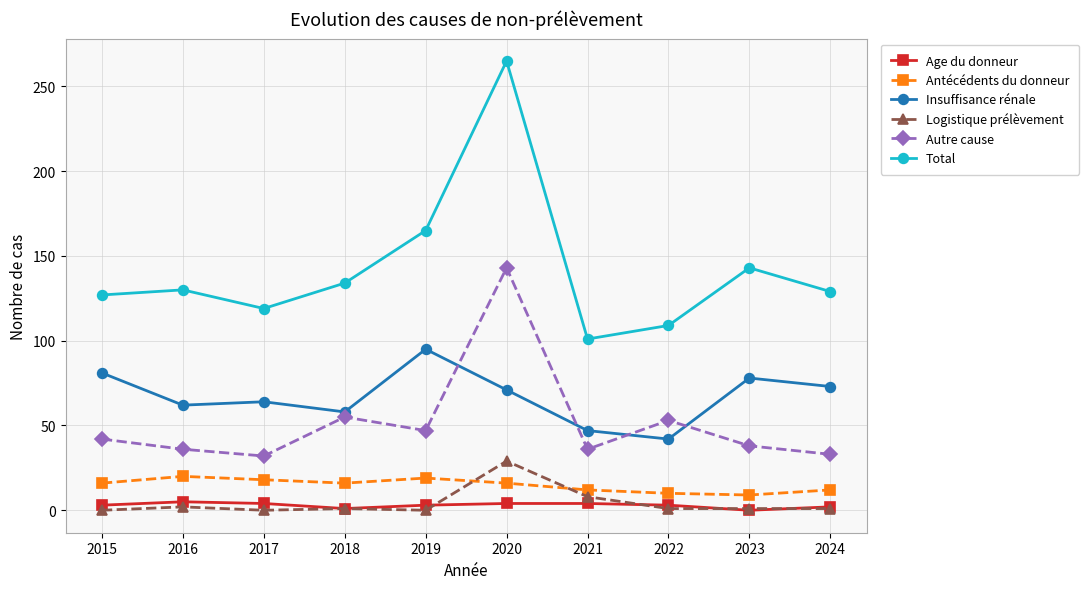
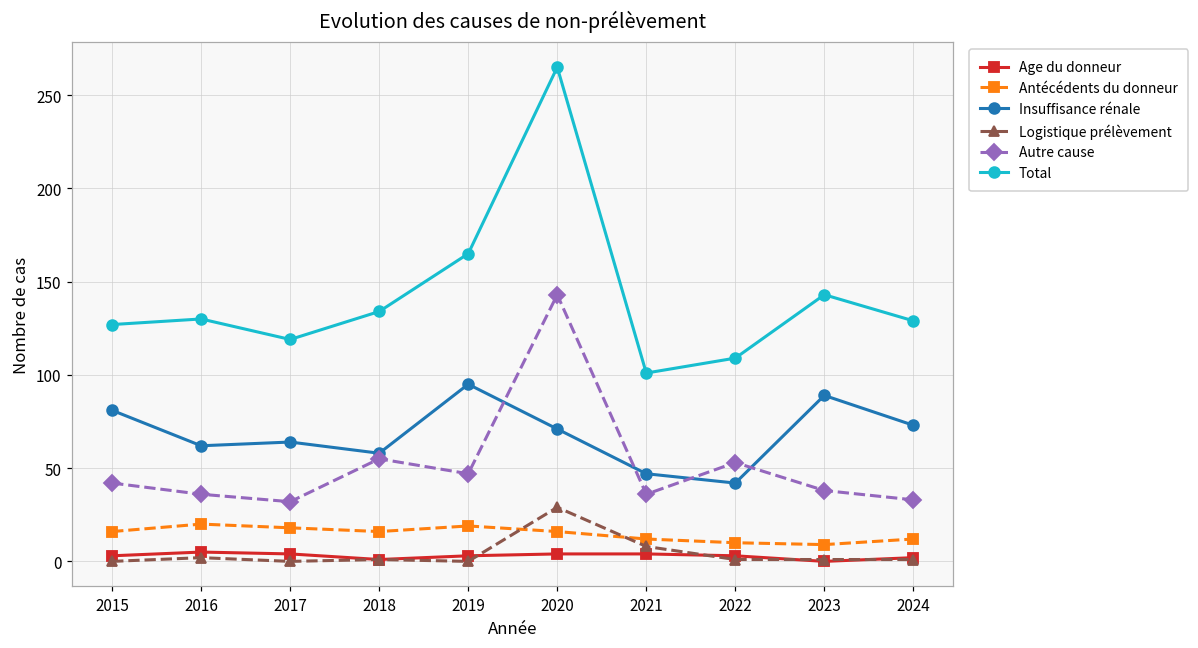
  {
    "Age du donneur": {
      "2015": 3,
      "2016": 5,
      "2017": 4,
      "2019": 3,
      "2020": 4,
      "2021": 4,
      "2022": 3
    },
    "Antécédents du donneur": {
      "2015": 16,
      "2016": 20,
      "2017": 18,
      "2018": 16,
      "2019": 19,
      "2020": 16,
      "2021": 12,
      "2022": 10,
      "2023": 9,
      "2024": 12
    },
    "Insuffisance rénale": {
      "2015": 81,
      "2016": 62,
      "2017": 64,
      "2018": 58,
      "2019": 95,
      "2020": 71,
      "2021": 47,
      "2022": 42,
-     "2023": 78,
+     "2023": 89,
      "2024": 73
    },
    "Logistique prélèvement": {
      "2015": 0,
      "2016": 2,
      "2017": 0,
      "2019": 0,
      "2020": 29,
      "2021": 8,
      "2022": 1
    },
    "Autre cause": {
      "2015": 42,
      "2016": 36,
      "2017": 32,
      "2018": 55,
      "2019": 47,
      "2020": 143,
      "2021": 36,
      "2022": 53,
      "2023": 38,
      "2024": 33
    },
    "Total": {
      "2015": 127,
      "2016": 130,
      "2017": 119,
      "2018": 134,
      "2019": 165,
      "2020": 265,
      "2021": 101,
      "2022": 109,
      "2023": 143,
      "2024": 129
    }
  }
